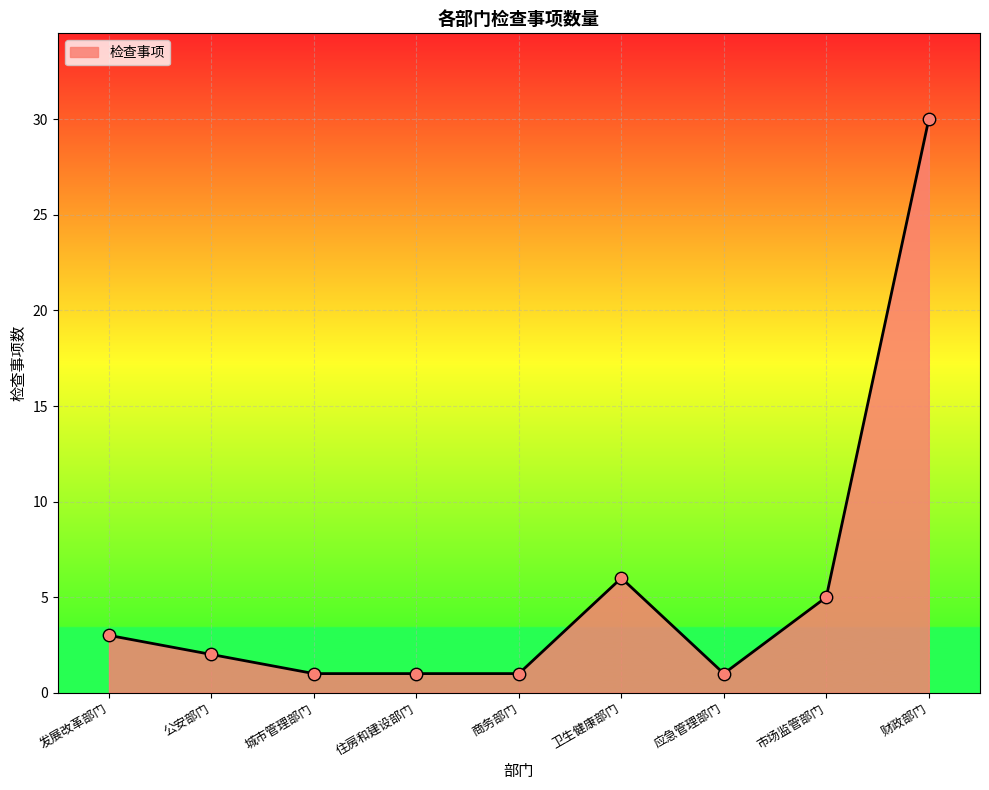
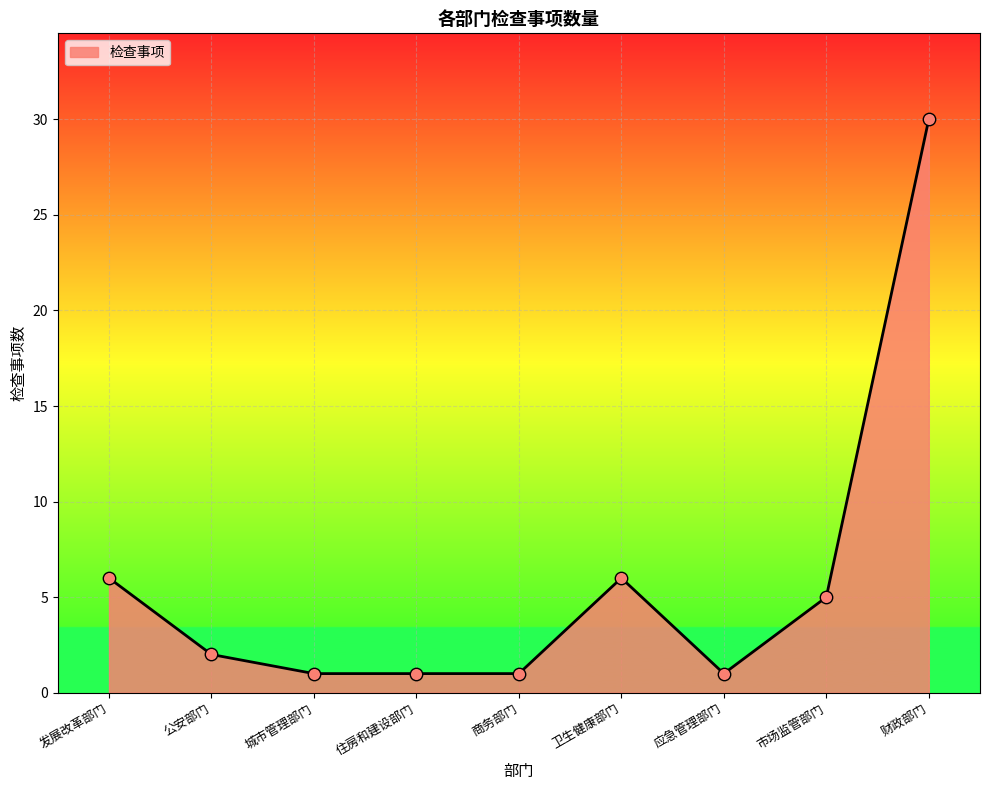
  {
-   "发展改革部门": 3,
+   "发展改革部门": 6,
    "公安部门": 2,
    "城市管理部门": 1,
    "住房和建设部门": 1,
    "商务部门": 1,
    "卫生健康部门": 6,
    "应急管理部门": 1,
    "市场监管部门": 5,
    "财政部门": 30
  }
